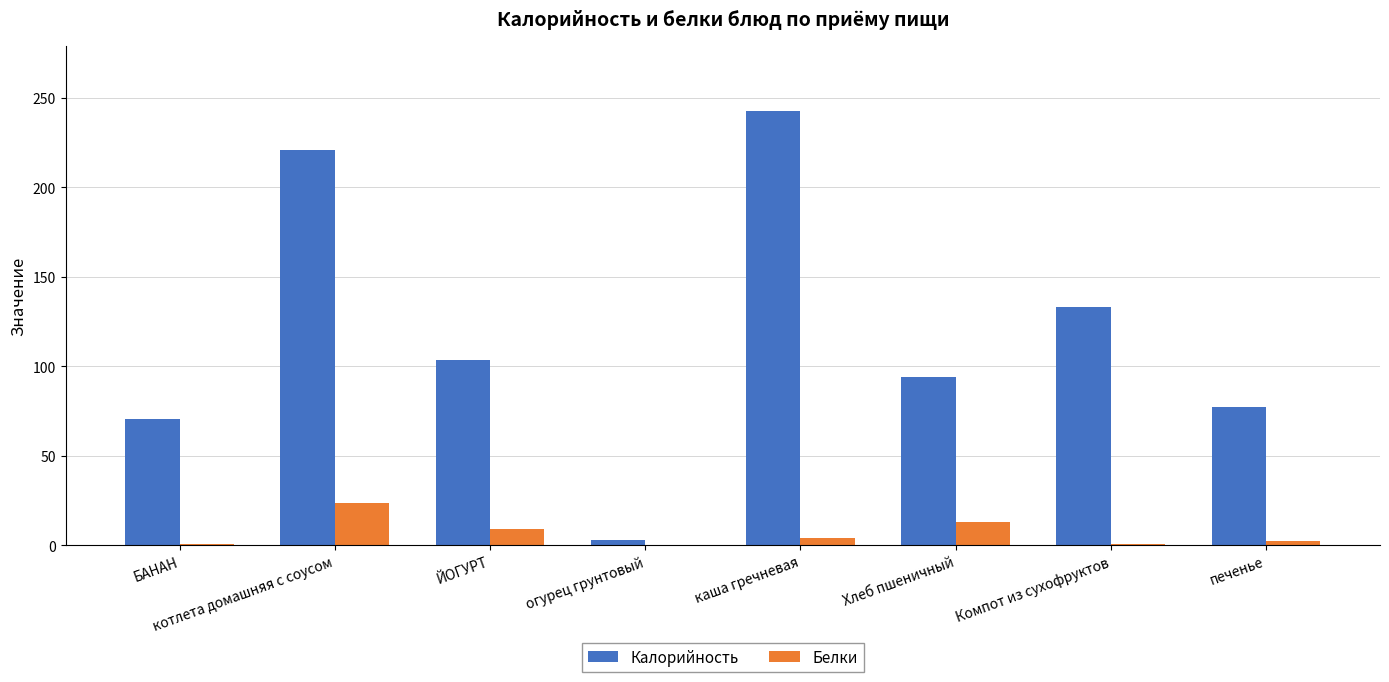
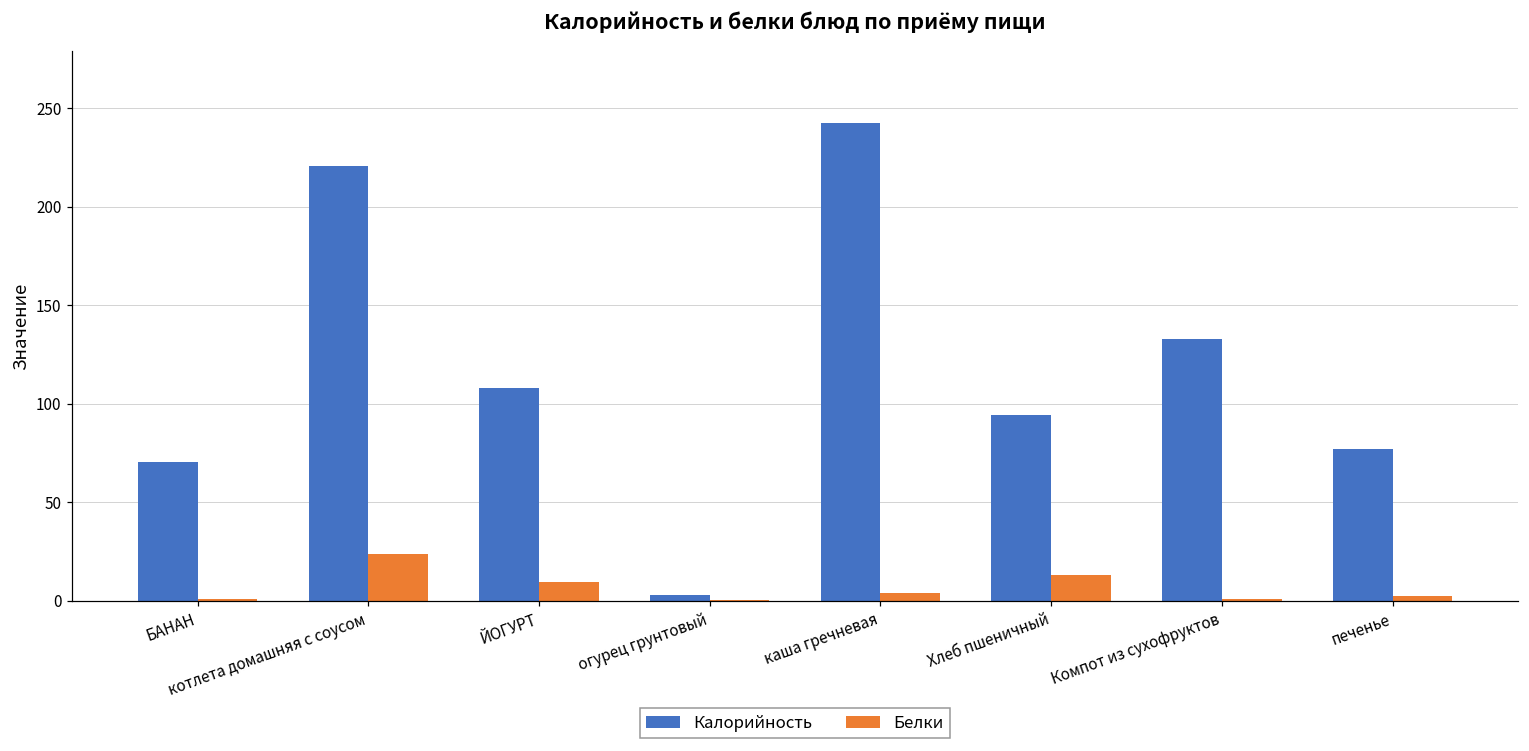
  {
    "Калорийность": {
      "БАНАН": 70,
      "котлета домашняя с соусом": 221,
-     "ЙОГУРТ": 103,
+     "ЙОГУРТ": 108,
      "огурец грунтовый": 3,
      "каша гречневая": 242,
      "Хлеб пшеничный": 94,
      "Компот из сухофруктов": 133,
      "печенье": 77
    },
    "Белки": {
      "котлета домашняя с соусом": 24,
      "ЙОГУРТ": 9,
      "каша гречневая": 4,
      "Хлеб пшеничный": 13,
      "печенье": 2
    }
  }
